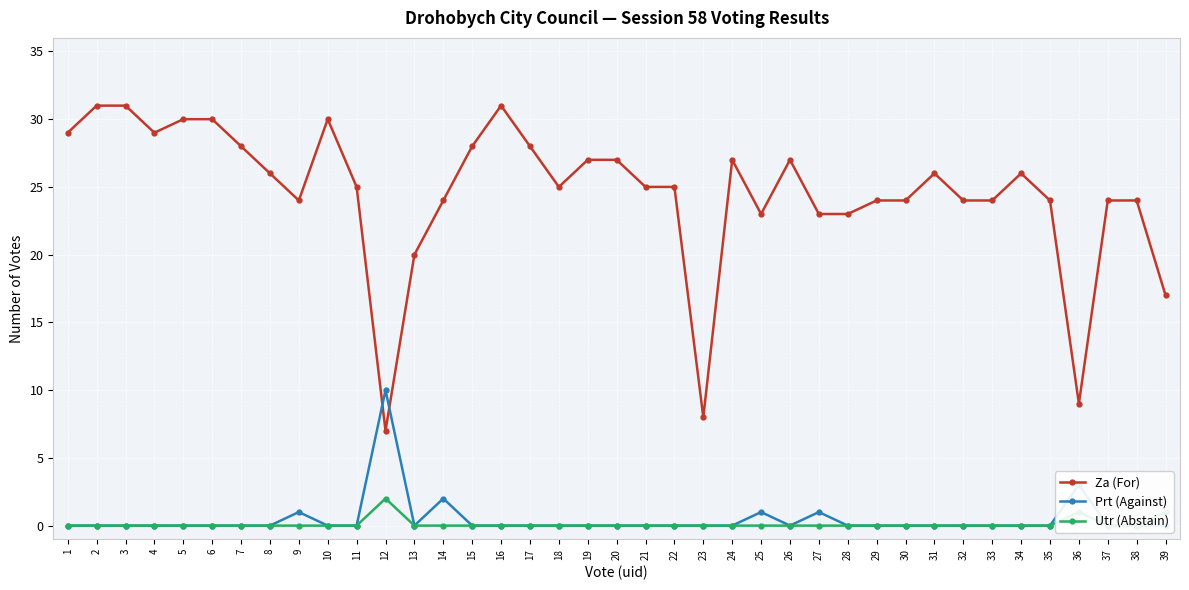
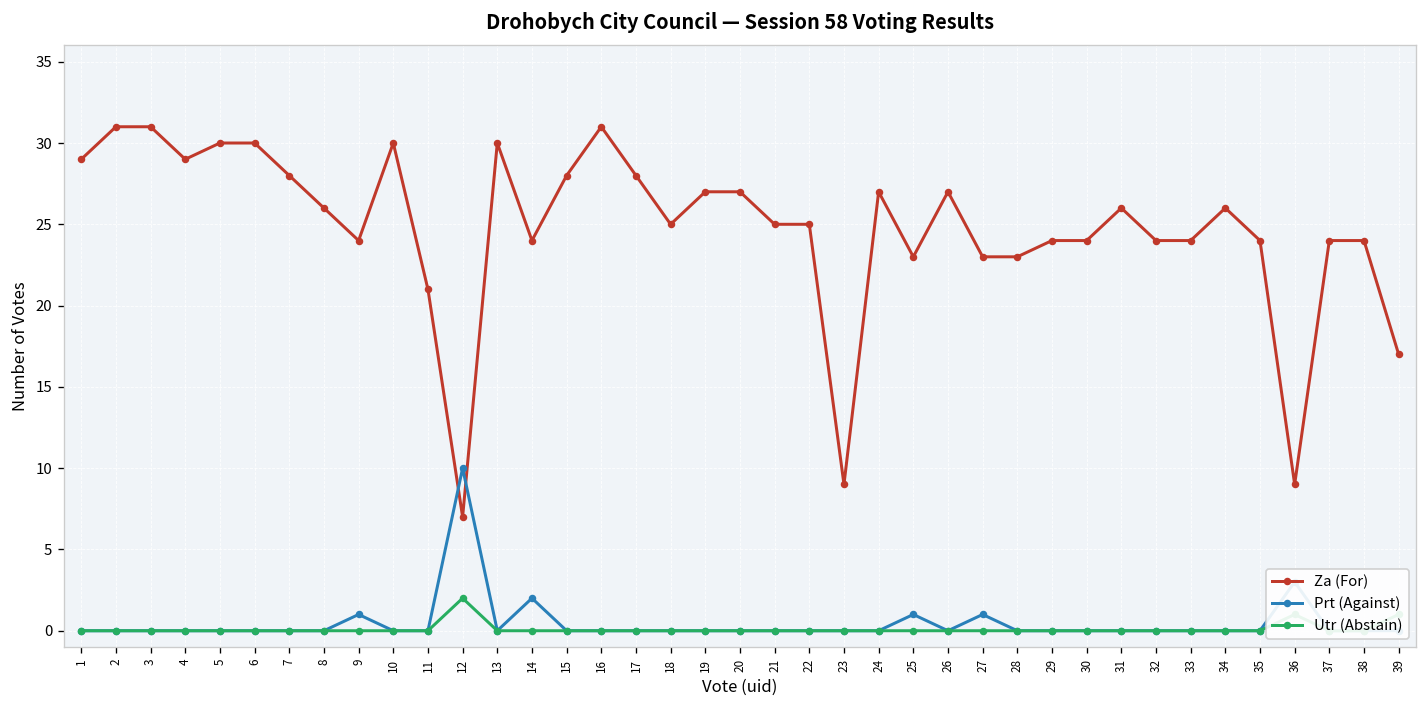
  {
    "Za (For)": {
      "1": 29,
      "2": 31,
      "3": 31,
      "4": 29,
      "5": 30,
      "6": 30,
      "7": 28,
      "8": 26,
      "9": 24,
      "10": 30,
-     "11": 25,
+     "11": 21,
      "12": 7,
-     "13": 20,
+     "13": 30,
      "14": 24,
      "15": 28,
      "16": 31,
      "17": 28,
      "18": 25,
      "19": 27,
      "20": 27,
      "21": 25,
      "22": 25,
-     "23": 8,
+     "23": 9,
      "24": 27,
      "25": 23,
      "26": 27,
      "27": 23,
      "28": 23,
      "29": 24,
      "30": 24,
      "31": 26,
      "32": 24,
      "33": 24,
      "34": 26,
      "35": 24,
      "36": 9,
      "37": 24,
      "38": 24,
      "39": 17
    },
    "Prt (Against)": {
      "9": 1,
      "12": 10,
      "14": 2,
      "25": 1,
      "27": 1
    },
    "Utr (Abstain)": {
      "9": 0,
      "12": 2,
      "14": 0,
      "25": 0,
      "27": 0
    }
  }
